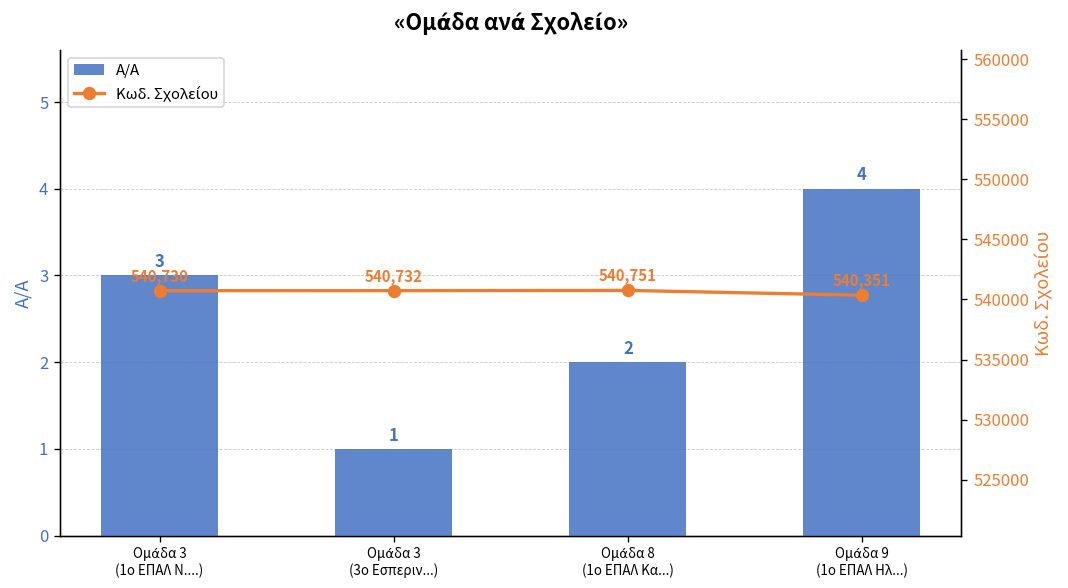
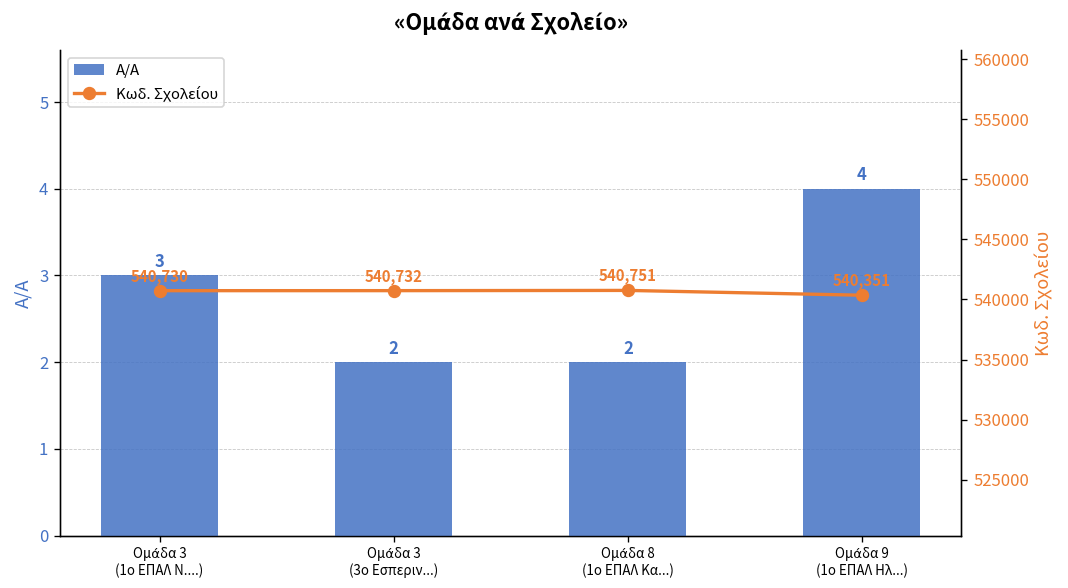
  {
    "A/A": {
      "Ομάδα 3 (1ο ΕΠΑΛ Ν....)": "3",
-     "Ομάδα 3 (3ο Εσπεριν...)": "1",
+     "Ομάδα 3 (3ο Εσπεριν...)": "2",
      "Ομάδα 8 (1ο ΕΠΑΛ Κα...)": "2",
      "Ομάδα 9 (1ο ΕΠΑΛ Ηλ...)": "4"
    },
    "Κωδ. Σχολείου": {
      "Ομάδα 3 (1ο ΕΠΑΛ Ν....)": "540,730",
      "Ομάδα 3 (3ο Εσπεριν...)": "540,732",
      "Ομάδα 8 (1ο ΕΠΑΛ Κα...)": "540,751",
      "Ομάδα 9 (1ο ΕΠΑΛ Ηλ...)": "540,351"
    }
  }
